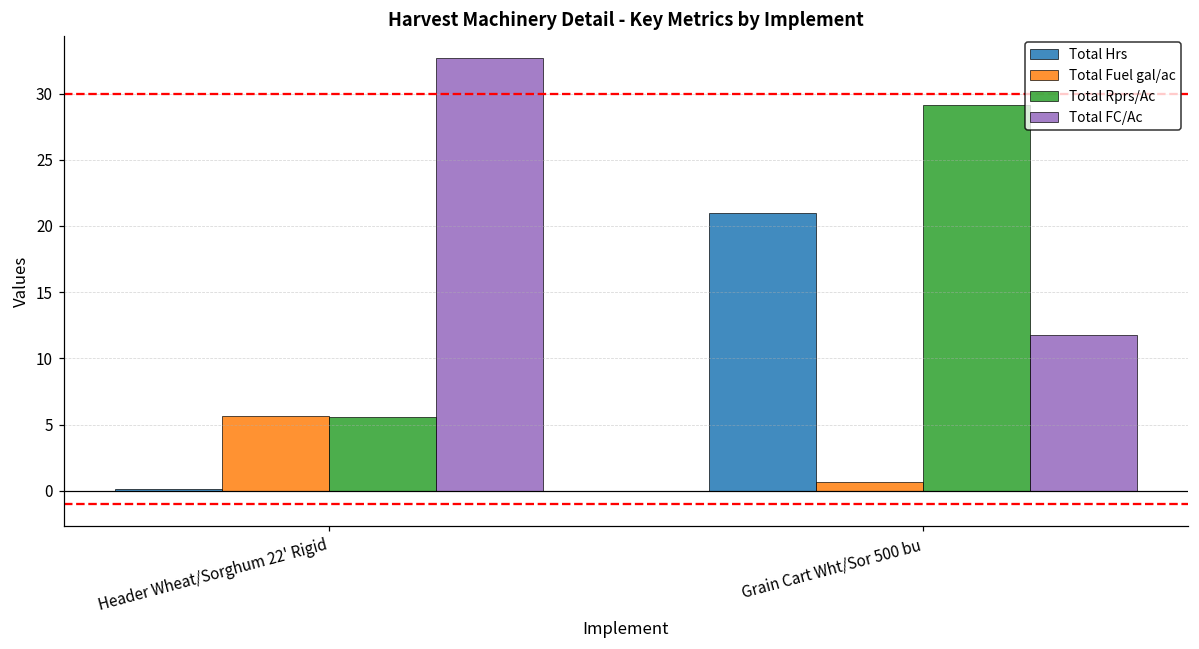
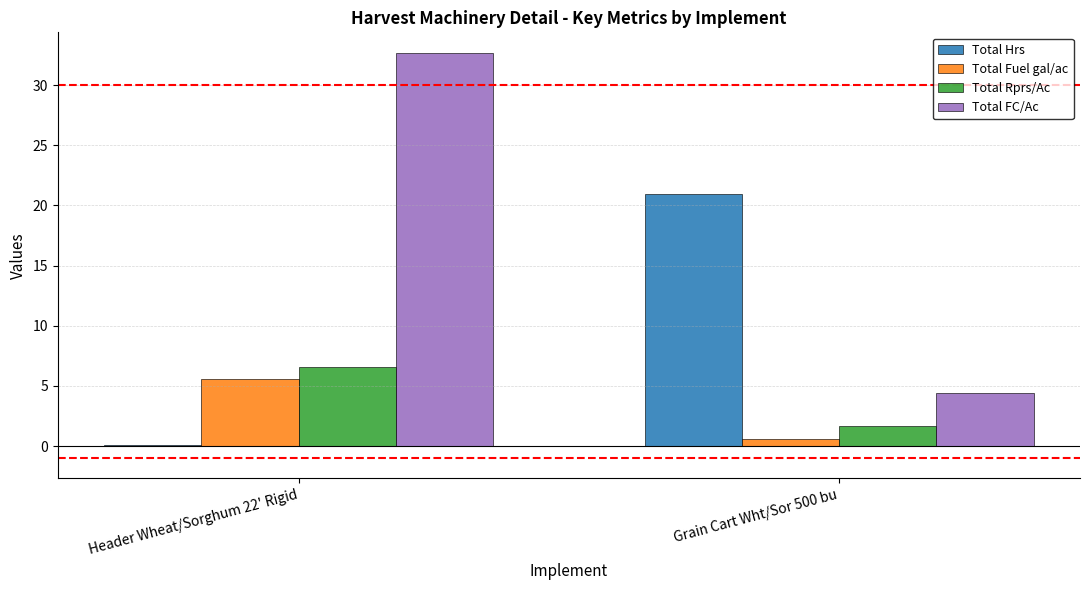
  {
    "Total Hrs": {
      "Grain Cart Wht/Sor 500 bu": 20.9
    },
    "Total Fuel gal/ac": {
      "Header Wheat/Sorghum 22' Rigid": 5.6,
      "Grain Cart Wht/Sor 500 bu": 0.6
    },
    "Total Rprs/Ac": {
-     "Header Wheat/Sorghum 22' Rigid": 5.6,
-     "Grain Cart Wht/Sor 500 bu": 29.2
+     "Header Wheat/Sorghum 22' Rigid": 6.6,
+     "Grain Cart Wht/Sor 500 bu": 1.7
    },
    "Total FC/Ac": {
      "Header Wheat/Sorghum 22' Rigid": 32.7,
-     "Grain Cart Wht/Sor 500 bu": 11.7
+     "Grain Cart Wht/Sor 500 bu": 4.4
    }
  }
